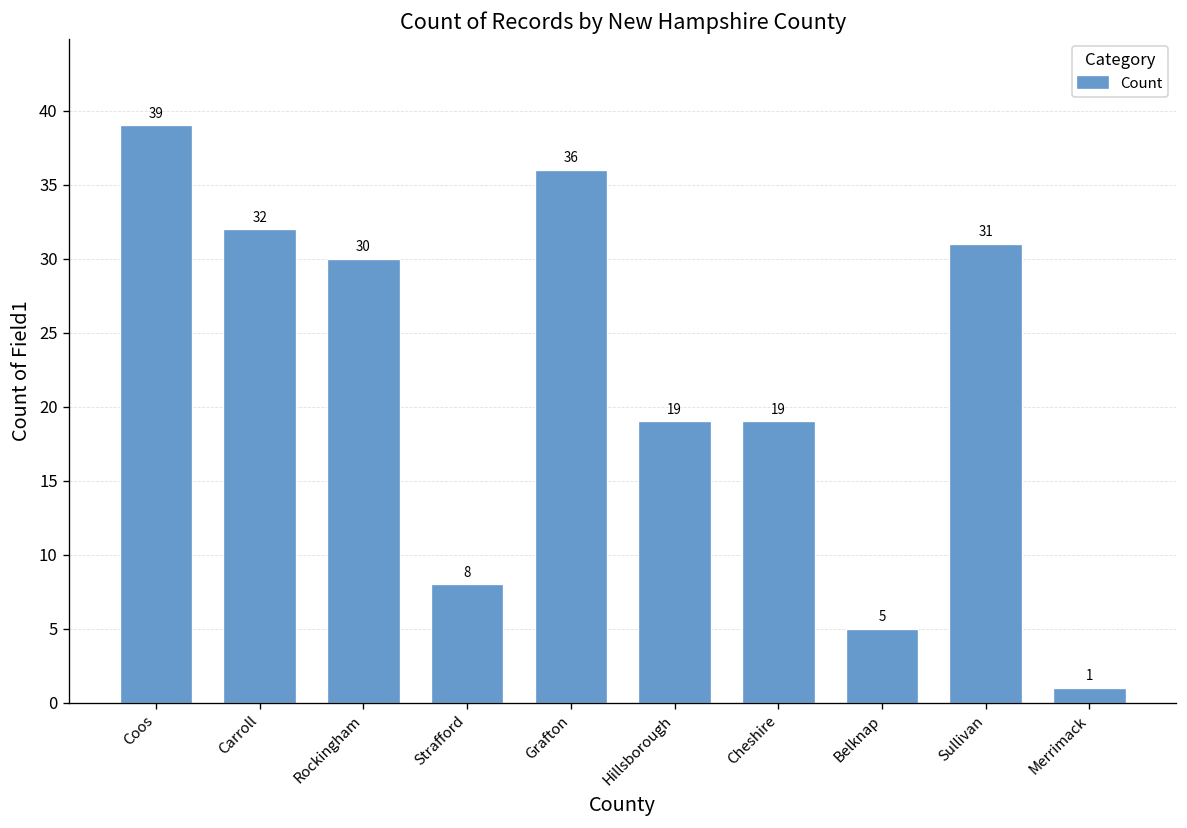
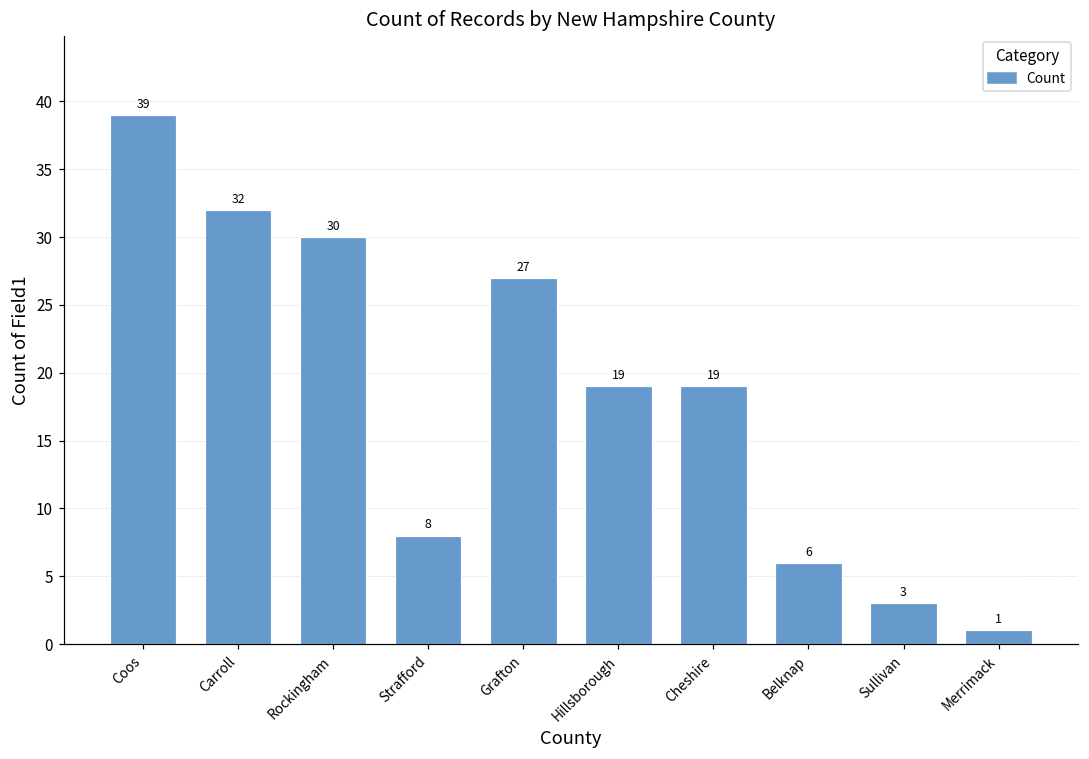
  {
    "Coos": 39,
    "Carroll": 32,
    "Rockingham": 30,
    "Strafford": 8,
-   "Grafton": 36,
+   "Grafton": 27,
    "Hillsborough": 19,
    "Cheshire": 19,
-   "Belknap": 5,
-   "Sullivan": 31,
+   "Belknap": 6,
+   "Sullivan": 3,
    "Merrimack": 1
  }
